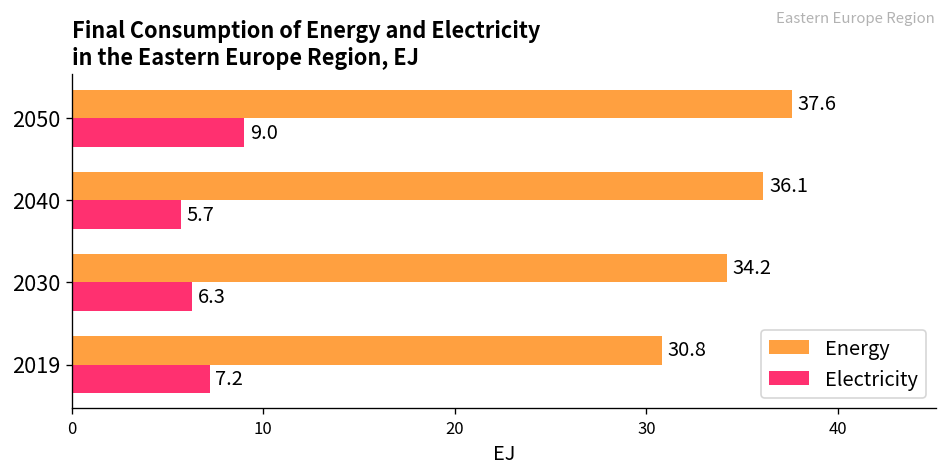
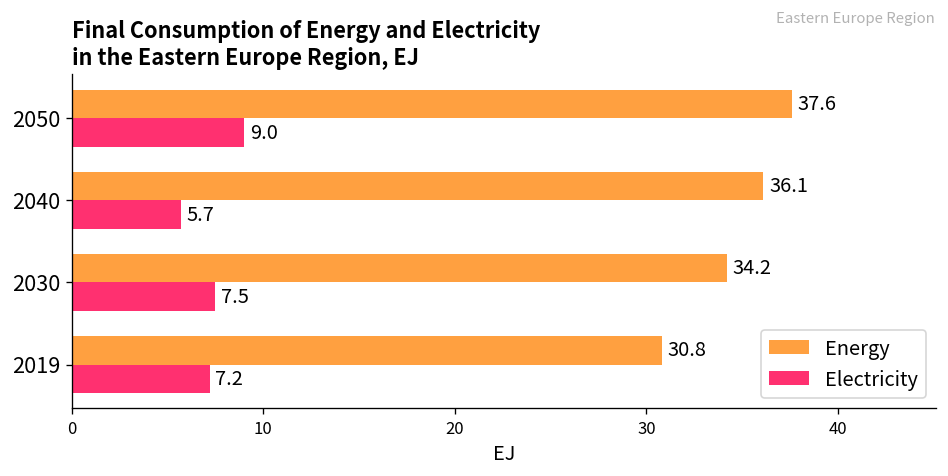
  {
    "Energy": {
      "2050": 37.6,
      "2040": 36.1,
      "2030": 34.2,
      "2019": 30.8
    },
    "Electricity": {
      "2050": 9.0,
      "2040": 5.7,
-     "2030": 6.3,
+     "2030": 7.5,
      "2019": 7.2
    }
  }
